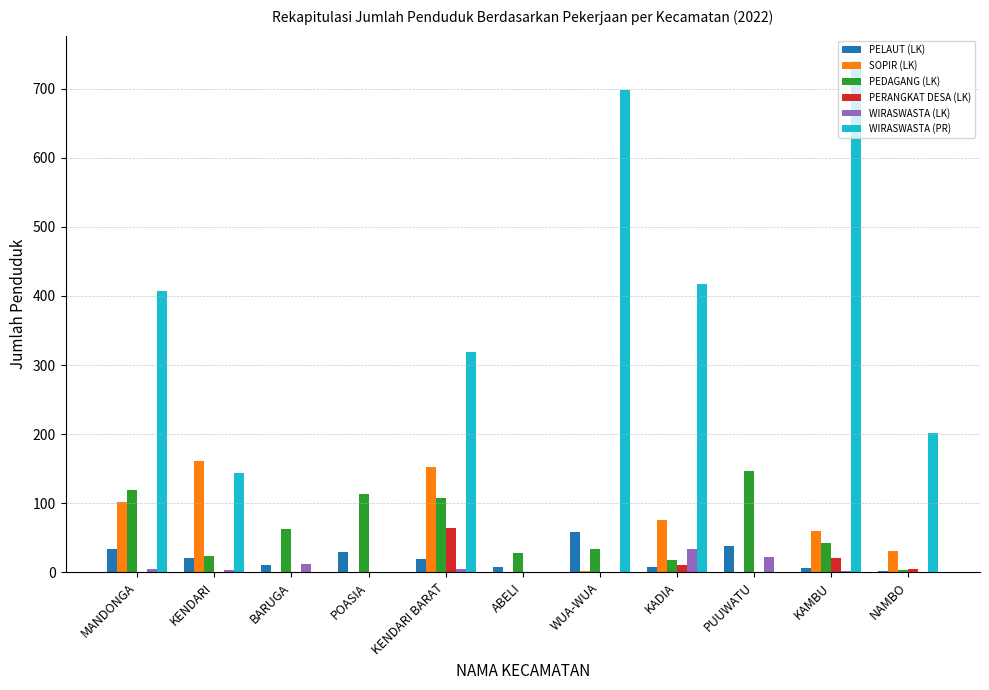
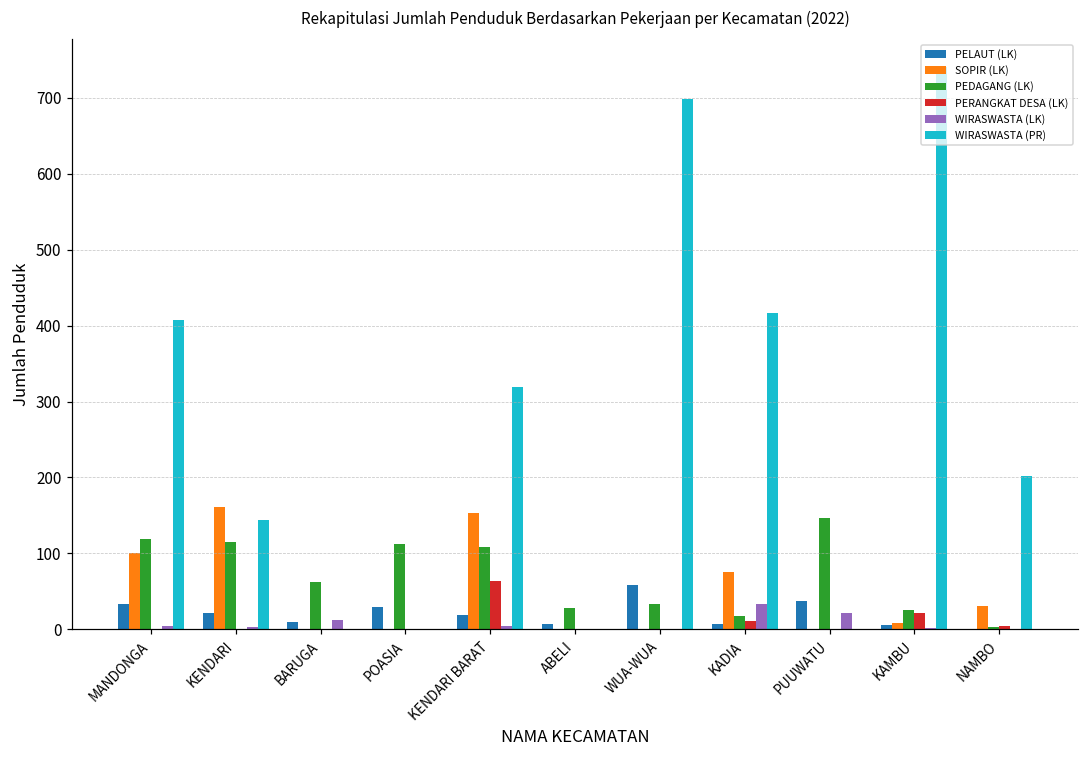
  {
    "PELAUT (LK)": {
      "MANDONGA": 30,
      "KENDARI": 20,
      "BARUGA": 10,
      "POASIA": 30,
      "KENDARI BARAT": 20,
      "ABELI": 10,
      "WUA-WUA": 60,
      "KADIA": 10,
      "PUUWATU": 40,
      "KAMBU": 10
    },
    "SOPIR (LK)": {
      "MANDONGA": 100,
      "KENDARI": 160,
      "BARUGA": 0,
      "POASIA": 0,
      "KENDARI BARAT": 150,
      "ABELI": 0,
      "KADIA": 80,
      "PUUWATU": 0,
-     "KAMBU": 60,
+     "KAMBU": 10,
      "NAMBO": 30
    },
    "PEDAGANG (LK)": {
      "MANDONGA": 120,
-     "KENDARI": 20,
+     "KENDARI": 120,
      "BARUGA": 60,
      "POASIA": 110,
      "KENDARI BARAT": 110,
      "ABELI": 30,
      "WUA-WUA": 30,
      "KADIA": 20,
      "PUUWATU": 150,
-     "KAMBU": 40
+     "KAMBU": 30
    },
    "PERANGKAT DESA (LK)": {
      "MANDONGA": 0,
      "KENDARI": 0,
      "BARUGA": 0,
      "POASIA": 0,
      "KENDARI BARAT": 60,
      "ABELI": 0,
      "WUA-WUA": 0,
      "KADIA": 10,
      "PUUWATU": 0,
      "KAMBU": 20,
      "NAMBO": 0
    },
    "WIRASWASTA (LK)": {
      "MANDONGA": 10,
      "BARUGA": 10,
      "POASIA": 0,
      "KENDARI BARAT": 10,
      "ABELI": 0,
      "WUA-WUA": 0,
      "KADIA": 30,
      "PUUWATU": 20,
      "NAMBO": 0
    },
    "WIRASWASTA (PR)": {
      "MANDONGA": 410,
      "KENDARI": 140,
      "BARUGA": 0,
      "POASIA": 0,
      "KENDARI BARAT": 320,
      "ABELI": 0,
      "WUA-WUA": 700,
      "KADIA": 420,
      "PUUWATU": 0,
      "NAMBO": 200
    }
  }
